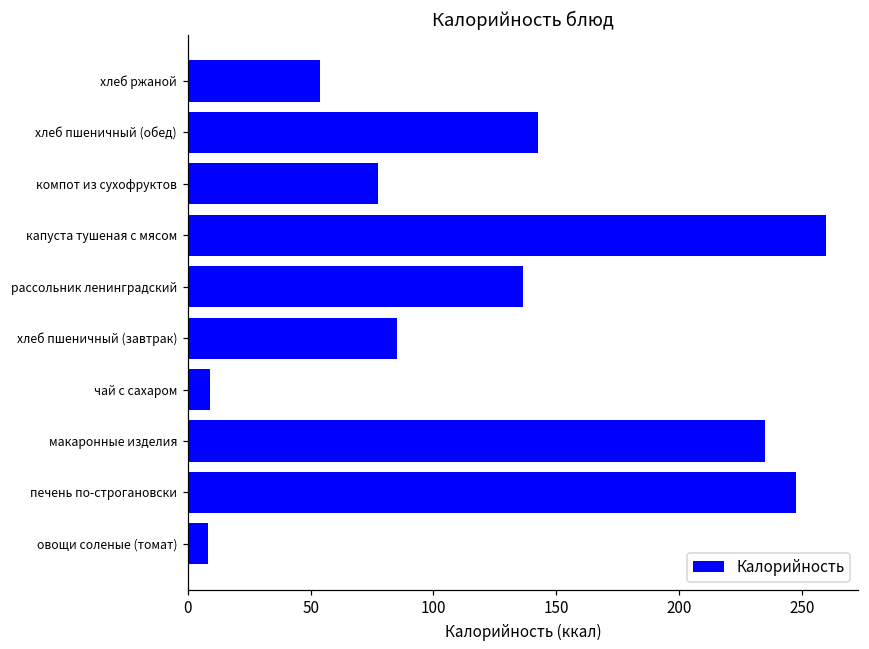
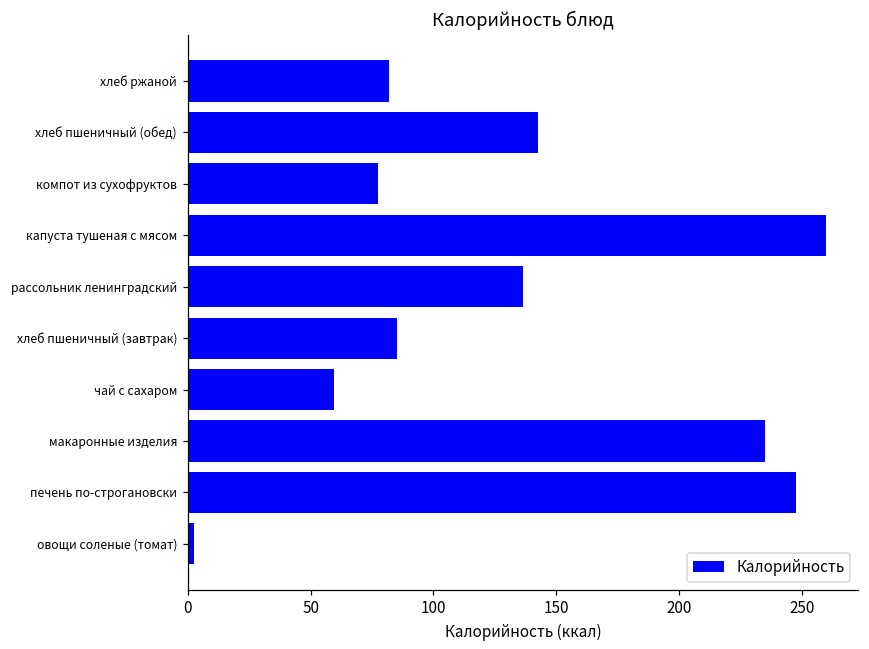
  {
-   "хлеб ржаной": 54,
+   "хлеб ржаной": 82,
    "хлеб пшеничный (обед)": 142,
    "компот из сухофруктов": 78,
    "капуста тушеная с мясом": 260,
    "рассольник ленинградский": 137,
    "хлеб пшеничный (завтрак)": 85,
-   "чай с сахаром": 9,
+   "чай с сахаром": 60,
    "макаронные изделия": 235,
    "печень по-строгановски": 248,
-   "овощи соленые (томат)": 8
+   "овощи соленые (томат)": 2
  }
